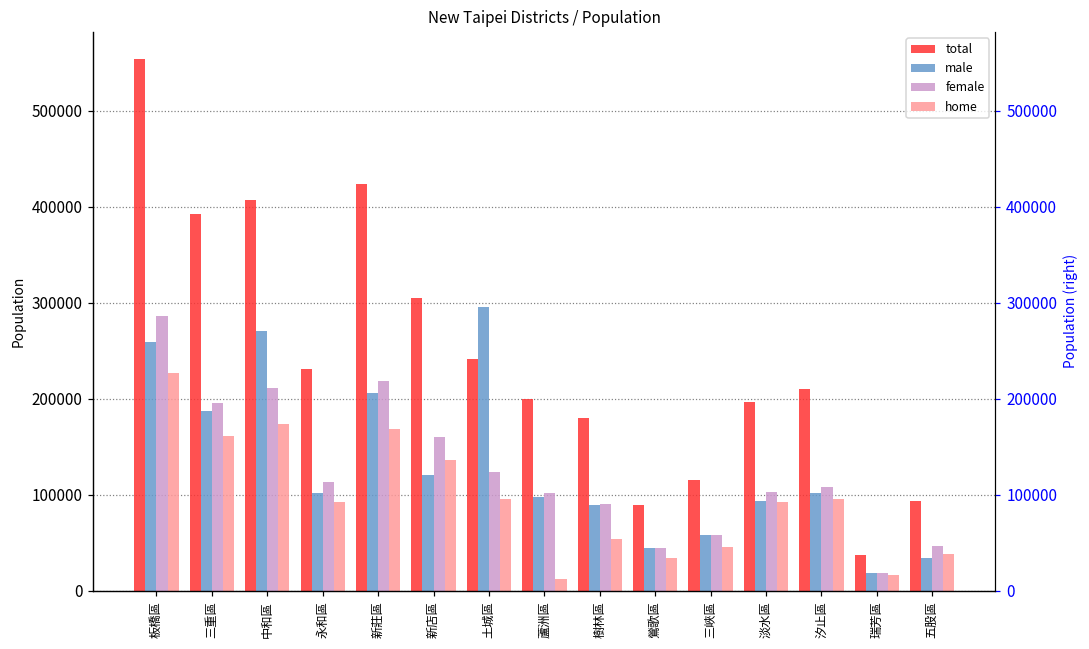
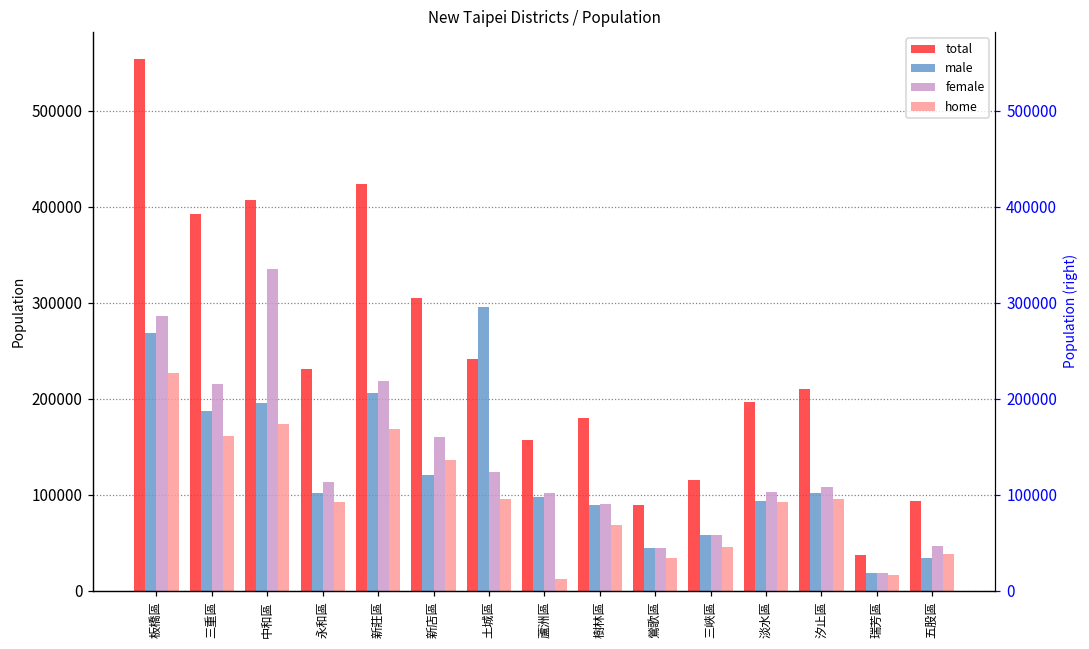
  {
    "total": {
      "板橋區": 550000,
      "三重區": 390000,
      "中和區": 410000,
      "永和區": 230000,
      "新莊區": 420000,
      "新店區": 310000,
      "土城區": 240000,
-     "蘆洲區": 200000,
+     "蘆洲區": 160000,
      "樹林區": 180000,
      "鶯歌區": 90000,
      "三峽區": 120000,
      "淡水區": 200000,
      "汐止區": 210000,
      "瑞芳區": 40000,
      "五股區": 90000
    },
    "male": {
-     "板橋區": 260000,
+     "板橋區": 270000,
      "三重區": 190000,
-     "中和區": 270000,
+     "中和區": 200000,
      "永和區": 100000,
      "新莊區": 210000,
      "新店區": 120000,
      "土城區": 300000,
      "蘆洲區": 100000,
      "樹林區": 90000,
      "鶯歌區": 40000,
      "三峽區": 60000,
      "淡水區": 90000,
      "汐止區": 100000,
      "瑞芳區": 20000,
      "五股區": 30000
    },
    "female": {
      "板橋區": 290000,
-     "三重區": 200000,
-     "中和區": 210000,
+     "三重區": 210000,
+     "中和區": 340000,
      "永和區": 110000,
      "新莊區": 220000,
      "新店區": 160000,
      "土城區": 120000,
      "蘆洲區": 100000,
      "樹林區": 90000,
      "鶯歌區": 40000,
      "三峽區": 60000,
      "淡水區": 100000,
      "汐止區": 110000,
      "瑞芳區": 20000,
      "五股區": 50000
    },
    "home": {
      "板橋區": 230000,
      "三重區": 160000,
      "中和區": 170000,
      "永和區": 90000,
      "新莊區": 170000,
      "新店區": 140000,
      "土城區": 100000,
      "蘆洲區": 10000,
-     "樹林區": 50000,
+     "樹林區": 70000,
      "鶯歌區": 30000,
      "三峽區": 50000,
      "淡水區": 90000,
      "汐止區": 100000,
      "瑞芳區": 20000,
      "五股區": 40000
    }
  }
